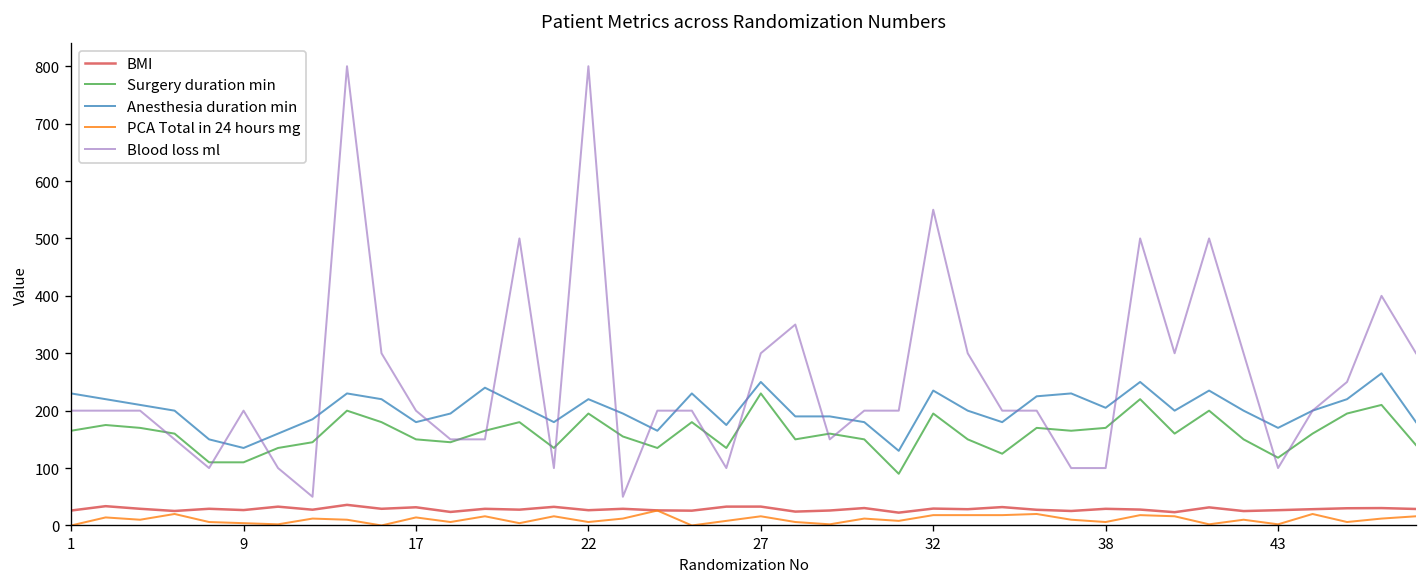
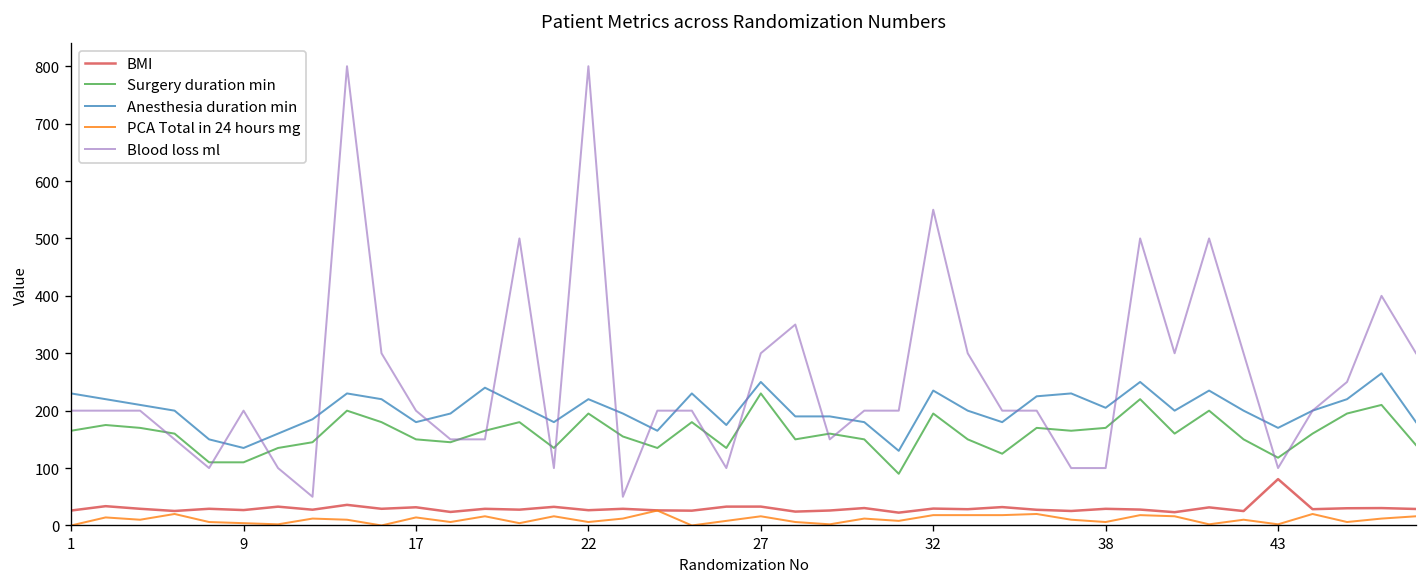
  {
    "BMI": {
-     "43": 30
+     "43": 80
    },
    "Surgery duration min": {
      "43": 120
    },
    "Anesthesia duration min": {
      "43": 170
    },
    "PCA Total in 24 hours mg": {
      "43": 0
    },
    "Blood loss ml": {
      "43": 100
    }
  }
